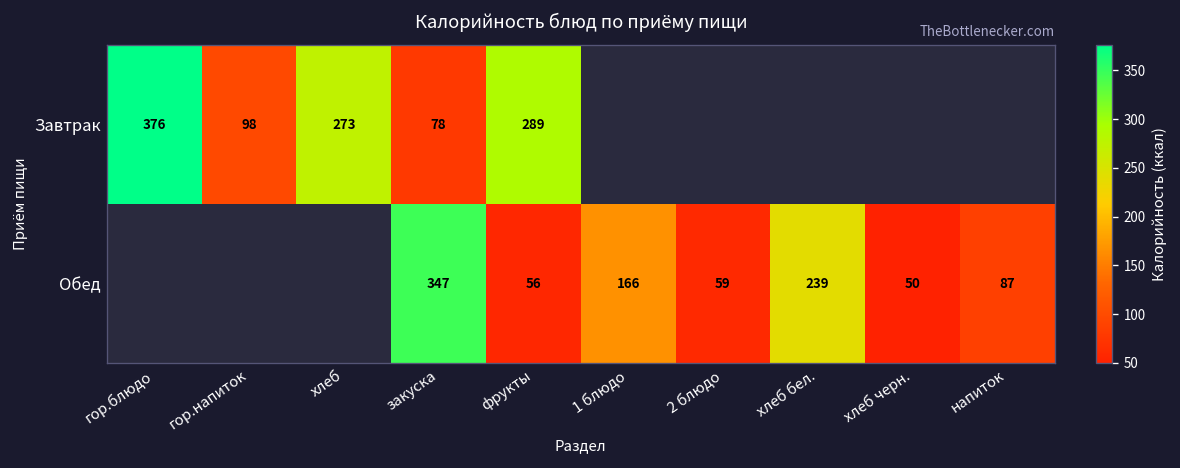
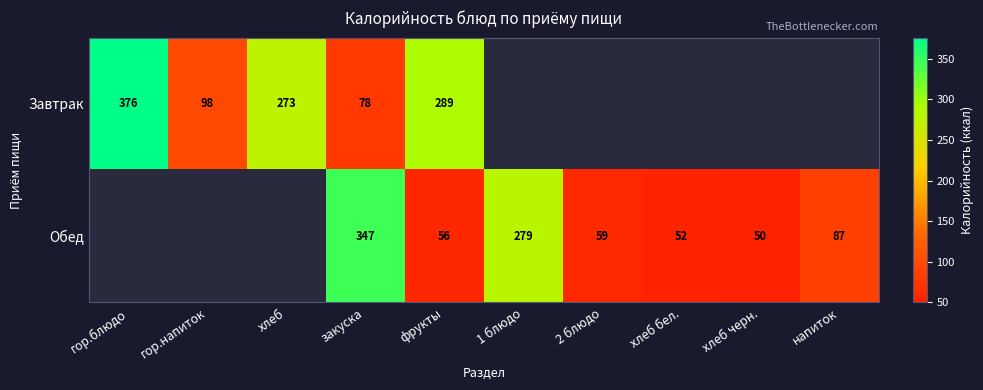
  {
    "Завтрак": {
      "гор.блюдо": 376,
      "гор.напиток": 98,
      "хлеб": 273,
      "закуска": 78,
      "фрукты": 289
    },
    "Обед": {
      "закуска": 347,
      "фрукты": 56,
-     "1 блюдо": 166,
+     "1 блюдо": 279,
      "2 блюдо": 59,
-     "хлеб бел.": 239,
+     "хлеб бел.": 52,
      "хлеб черн.": 50,
      "напиток": 87
    }
  }
